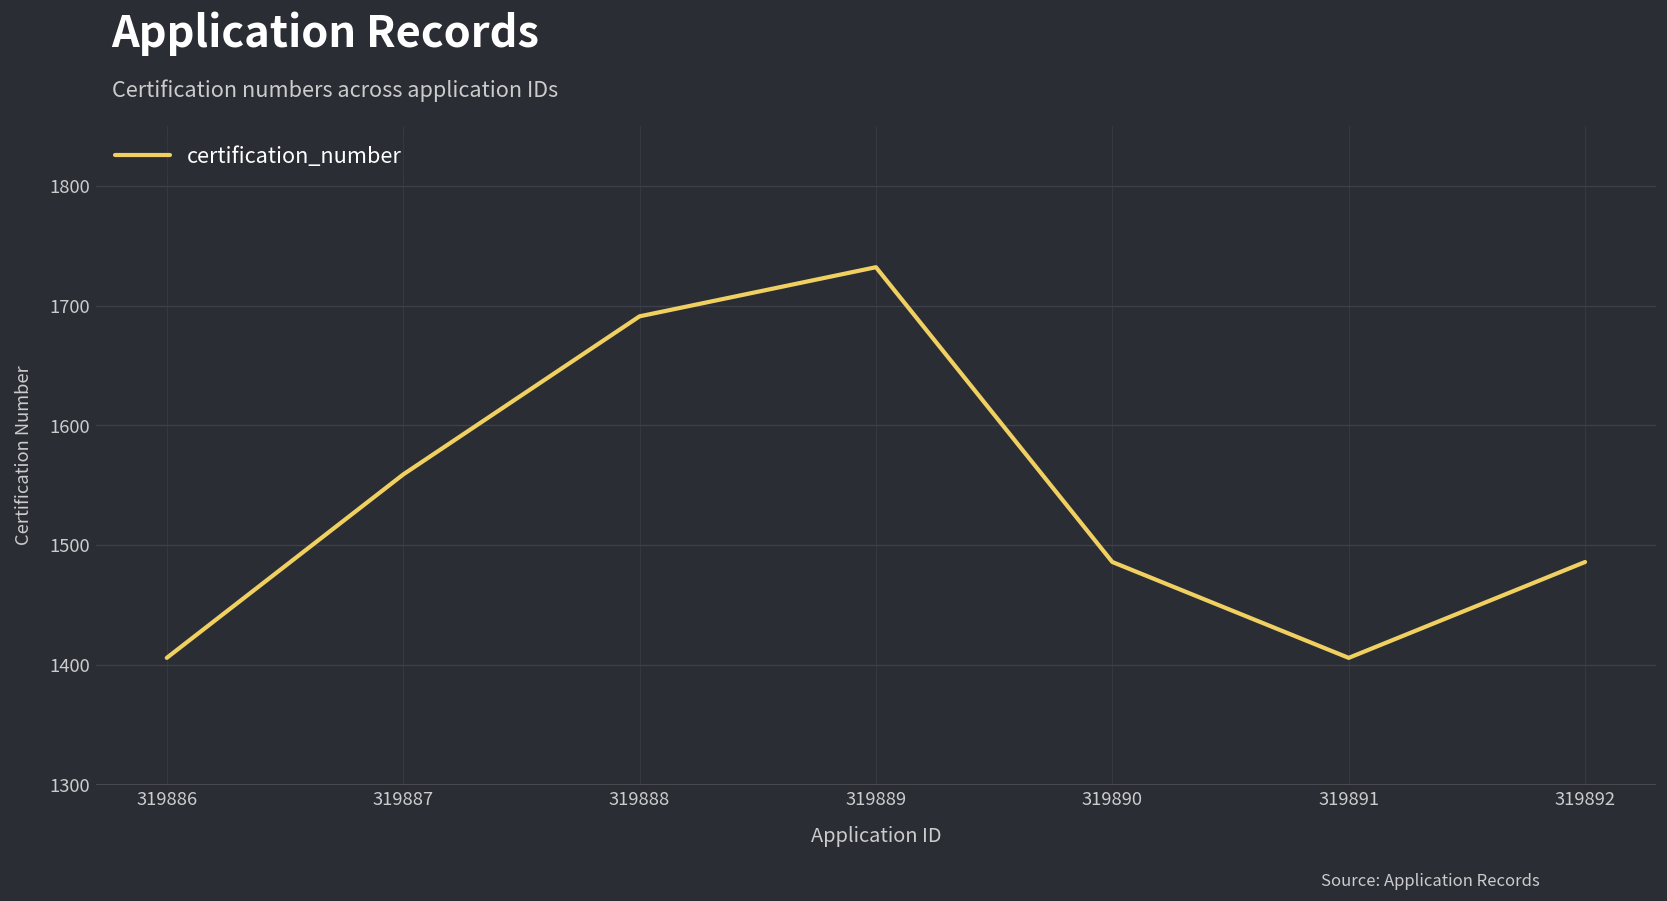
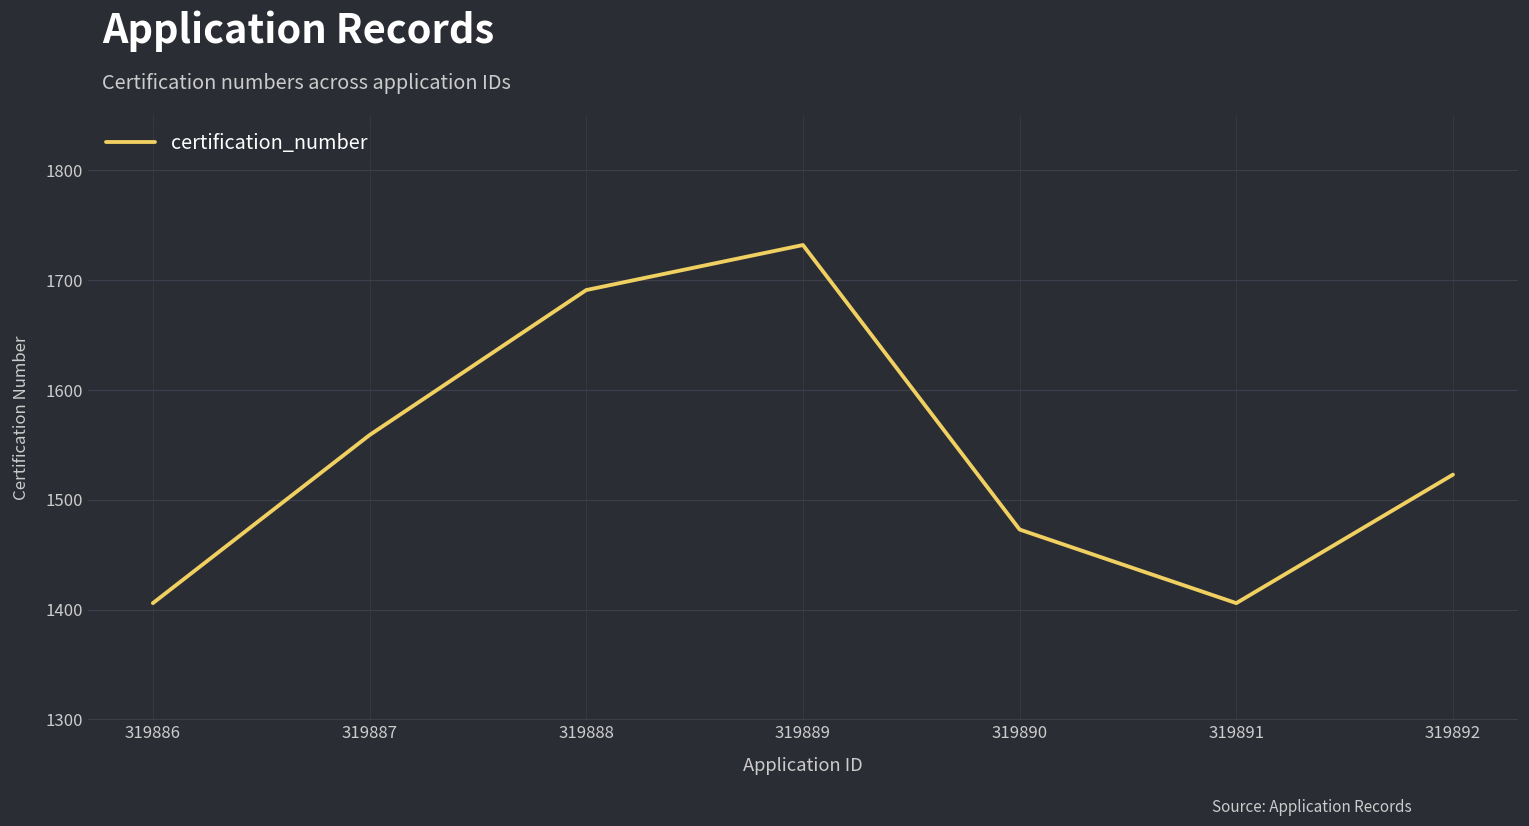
  {
    "319886": 1410,
    "319887": 1560,
    "319888": 1690,
    "319889": 1730,
-   "319890": 1490,
+   "319890": 1470,
    "319891": 1410,
-   "319892": 1490
+   "319892": 1520
  }
